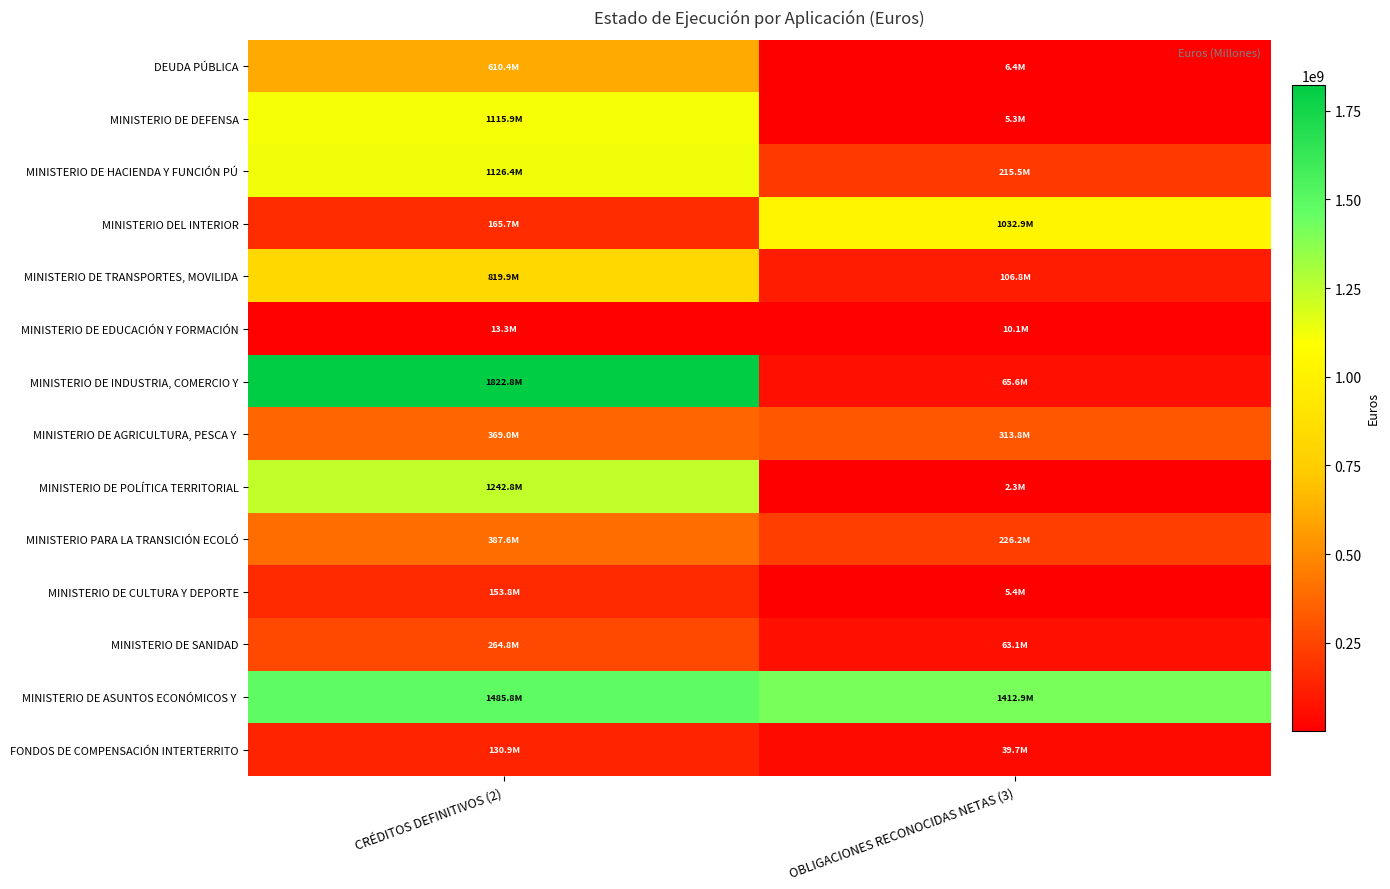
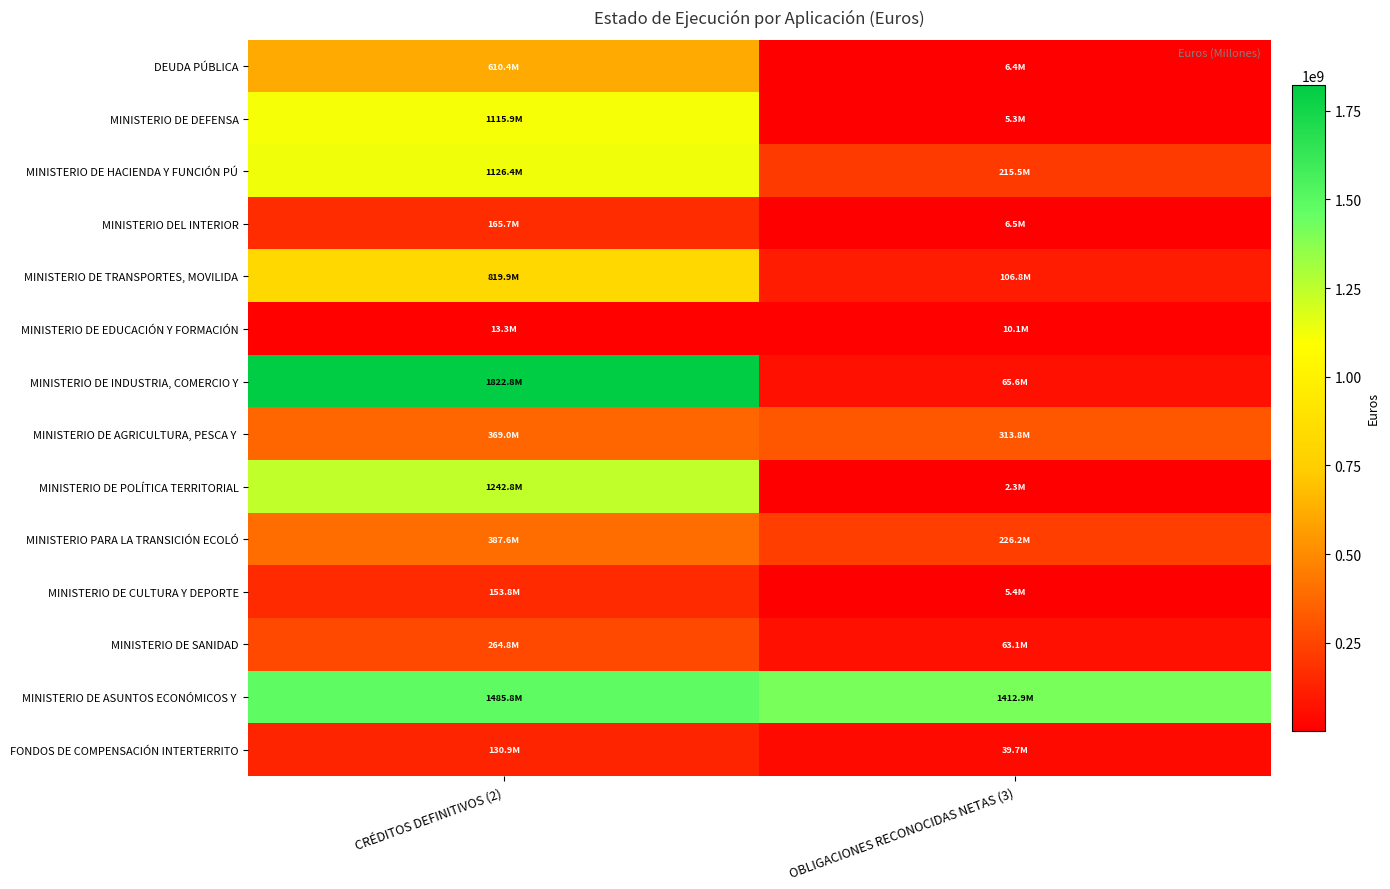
  {
    "DEUDA PÚBLICA": {
      "CRÉDITOS DEFINITIVOS (2)": "610.4M"
    },
    "MINISTERIO DE DEFENSA": {
      "CRÉDITOS DEFINITIVOS (2)": "1115.9M",
      "OBLIGACIONES RECONOCIDAS NETAS (3)": "5.3M"
    },
    "MINISTERIO DE HACIENDA Y FUNCIÓN PÚ": {
      "CRÉDITOS DEFINITIVOS (2)": "1126.4M",
      "OBLIGACIONES RECONOCIDAS NETAS (3)": "215.5M"
    },
    "MINISTERIO DEL INTERIOR": {
      "CRÉDITOS DEFINITIVOS (2)": "165.7M",
-     "OBLIGACIONES RECONOCIDAS NETAS (3)": "1032.9M"
+     "OBLIGACIONES RECONOCIDAS NETAS (3)": "6.5M"
    },
    "MINISTERIO DE TRANSPORTES, MOVILIDA": {
      "CRÉDITOS DEFINITIVOS (2)": "819.9M",
      "OBLIGACIONES RECONOCIDAS NETAS (3)": "106.8M"
    },
    "MINISTERIO DE EDUCACIÓN Y FORMACIÓN": {
      "CRÉDITOS DEFINITIVOS (2)": "13.3M",
      "OBLIGACIONES RECONOCIDAS NETAS (3)": "10.1M"
    },
    "MINISTERIO DE INDUSTRIA, COMERCIO Y": {
      "CRÉDITOS DEFINITIVOS (2)": "1822.8M",
      "OBLIGACIONES RECONOCIDAS NETAS (3)": "65.6M"
    },
    "MINISTERIO DE AGRICULTURA, PESCA Y": {
      "CRÉDITOS DEFINITIVOS (2)": "369.0M",
      "OBLIGACIONES RECONOCIDAS NETAS (3)": "313.8M"
    },
    "MINISTERIO DE POLÍTICA TERRITORIAL": {
      "CRÉDITOS DEFINITIVOS (2)": "1242.8M",
      "OBLIGACIONES RECONOCIDAS NETAS (3)": "2.3M"
    },
    "MINISTERIO PARA LA TRANSICIÓN ECOLÓ": {
      "CRÉDITOS DEFINITIVOS (2)": "387.6M",
      "OBLIGACIONES RECONOCIDAS NETAS (3)": "226.2M"
    },
    "MINISTERIO DE CULTURA Y DEPORTE": {
      "CRÉDITOS DEFINITIVOS (2)": "153.8M",
      "OBLIGACIONES RECONOCIDAS NETAS (3)": "5.4M"
    },
    "MINISTERIO DE SANIDAD": {
      "CRÉDITOS DEFINITIVOS (2)": "264.8M",
      "OBLIGACIONES RECONOCIDAS NETAS (3)": "63.1M"
    },
    "MINISTERIO DE ASUNTOS ECONÓMICOS Y": {
      "CRÉDITOS DEFINITIVOS (2)": "1485.8M",
      "OBLIGACIONES RECONOCIDAS NETAS (3)": "1412.9M"
    },
    "FONDOS DE COMPENSACIÓN INTERTERRITO": {
      "CRÉDITOS DEFINITIVOS (2)": "130.9M",
      "OBLIGACIONES RECONOCIDAS NETAS (3)": "39.7M"
    }
  }
